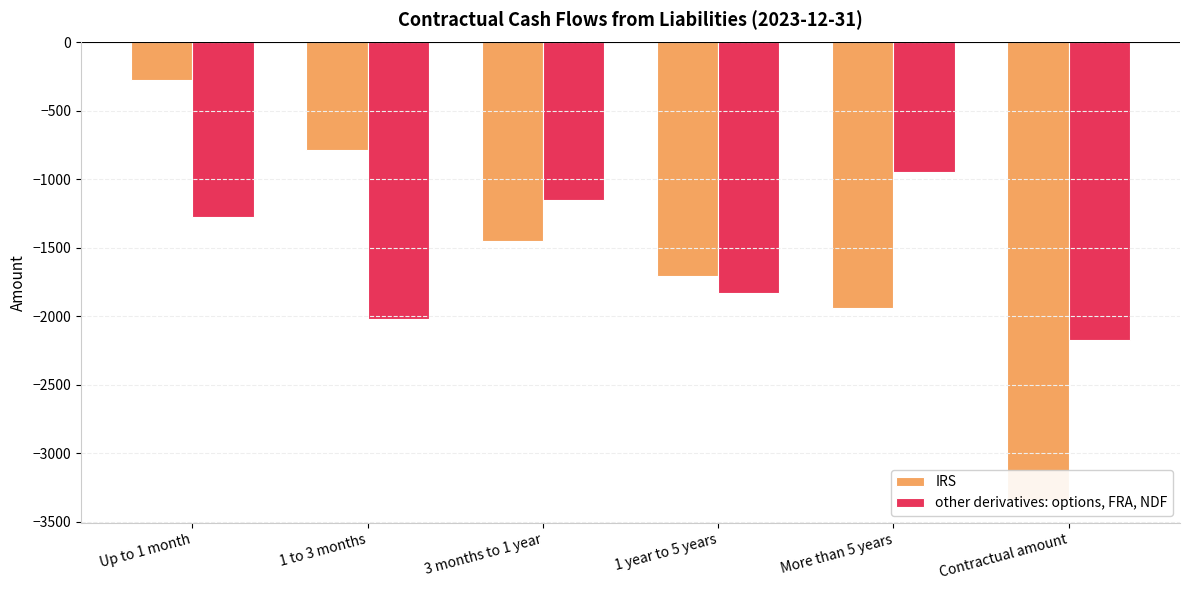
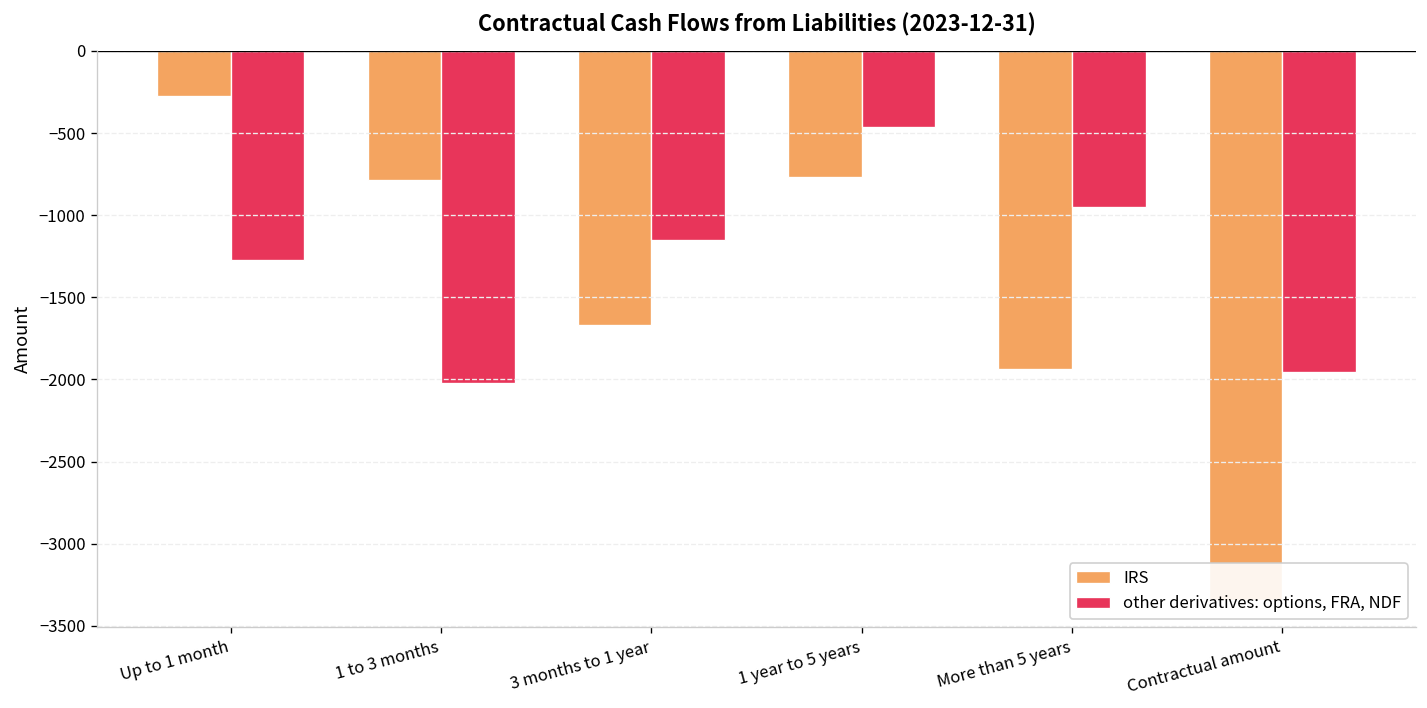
  {
    "IRS": {
      "Up to 1 month": -280,
      "1 to 3 months": -780,
-     "3 months to 1 year": -1450,
-     "1 year to 5 years": -1710,
+     "3 months to 1 year": -1670,
+     "1 year to 5 years": -770,
      "More than 5 years": -1940
    },
    "other derivatives: options, FRA, NDF": {
      "Up to 1 month": -1270,
      "1 to 3 months": -2020,
      "3 months to 1 year": -1150,
-     "1 year to 5 years": -1830,
+     "1 year to 5 years": -470,
      "More than 5 years": -950,
-     "Contractual amount": -2180
+     "Contractual amount": -1950
    }
  }
